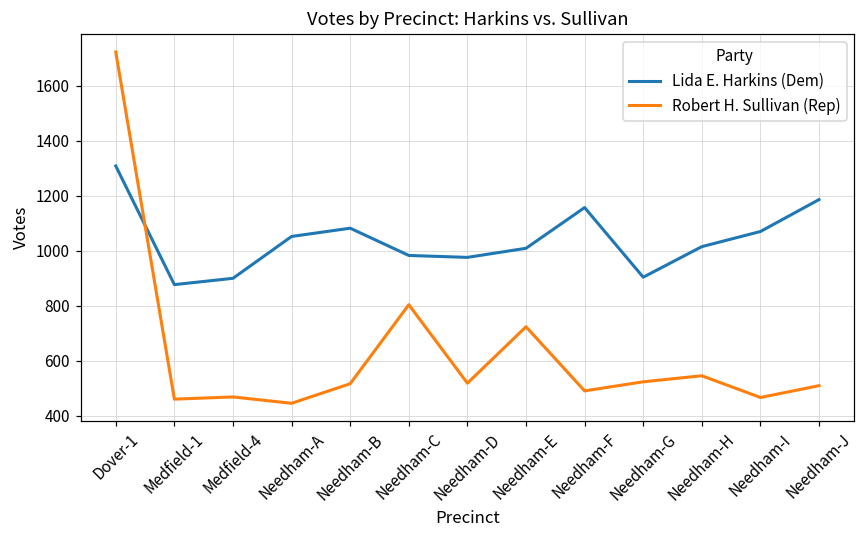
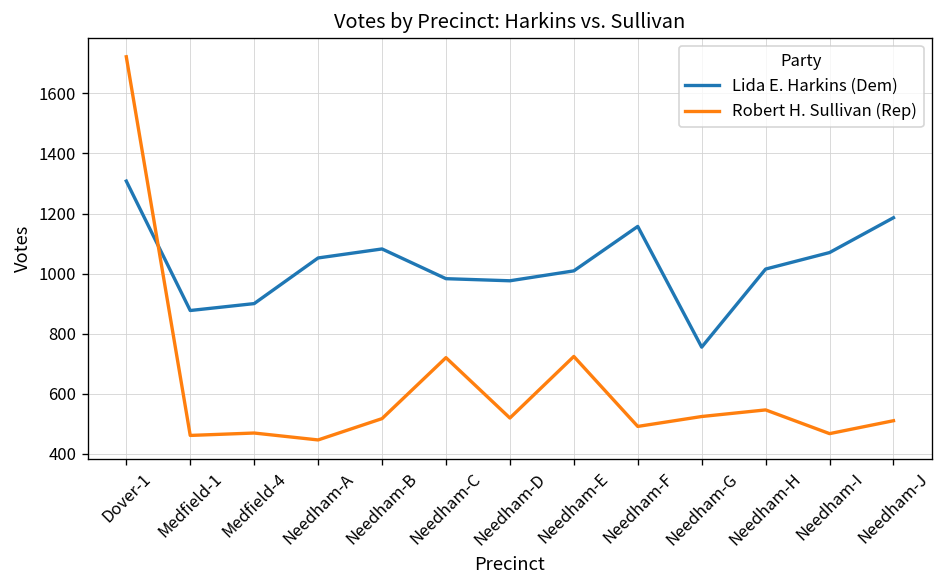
  {
    "Lida E. Harkins (Dem)": {
      "Dover-1": 1310,
      "Medfield-1": 880,
      "Medfield-4": 900,
      "Needham-A": 1050,
      "Needham-B": 1080,
      "Needham-C": 980,
      "Needham-D": 980,
      "Needham-E": 1010,
      "Needham-F": 1160,
-     "Needham-G": 900,
+     "Needham-G": 760,
      "Needham-H": 1020,
      "Needham-I": 1070,
      "Needham-J": 1190
    },
    "Robert H. Sullivan (Rep)": {
      "Dover-1": 1720,
      "Medfield-1": 460,
      "Medfield-4": 470,
      "Needham-A": 450,
      "Needham-B": 520,
-     "Needham-C": 800,
+     "Needham-C": 720,
      "Needham-D": 520,
      "Needham-E": 720,
      "Needham-F": 490,
      "Needham-G": 520,
      "Needham-H": 550,
      "Needham-I": 470,
      "Needham-J": 510
    }
  }
